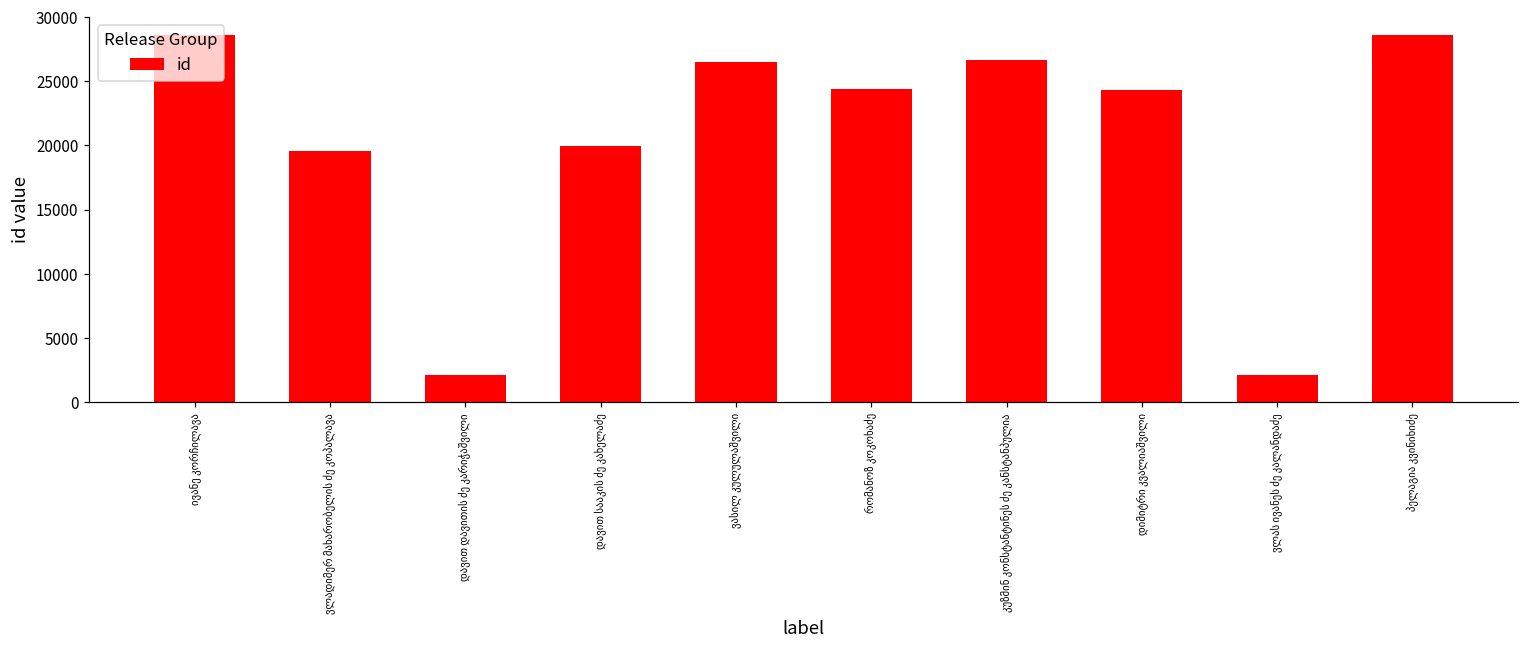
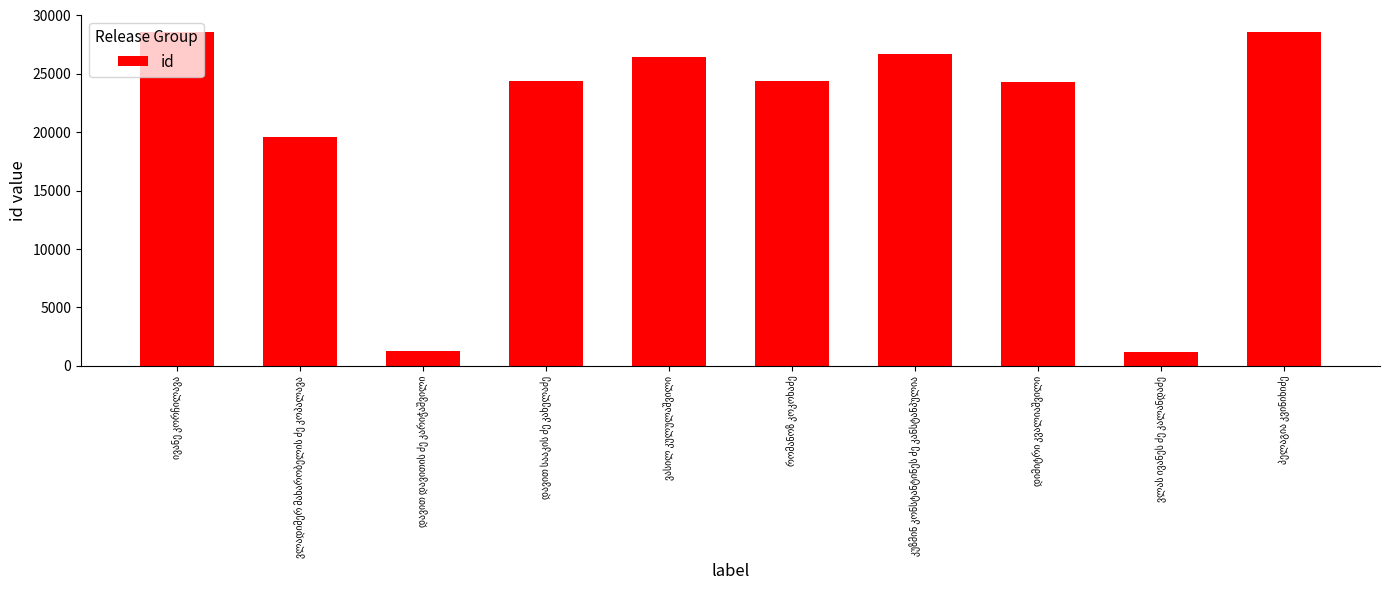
  {
    "ვლადიმერ მახარობელის ძე კოპალავა": 19600,
-   "დავით დავითის ძე კარიჭაშვილი": 2200,
-   "დავით სააკის ძე კახელაძე": 20000,
+   "დავით დავითის ძე კარიჭაშვილი": 1300,
+   "დავით სააკის ძე კახელაძე": 24400,
    "ვასილ კულულაშვილი": 26500,
    "რომანოზ კოკოხაძე": 24400,
    "კუზმინ კონსტანტინეს ძე კანსტანპულია": 26700,
    "დიმიტრი კვალიაშვილი": 24300,
-   "ვლას ივანეს ძე კალანდაძე": 2200,
+   "ვლას ივანეს ძე კალანდაძე": 1100,
    "პელაგია კვინიხიძე": 28600
  }
